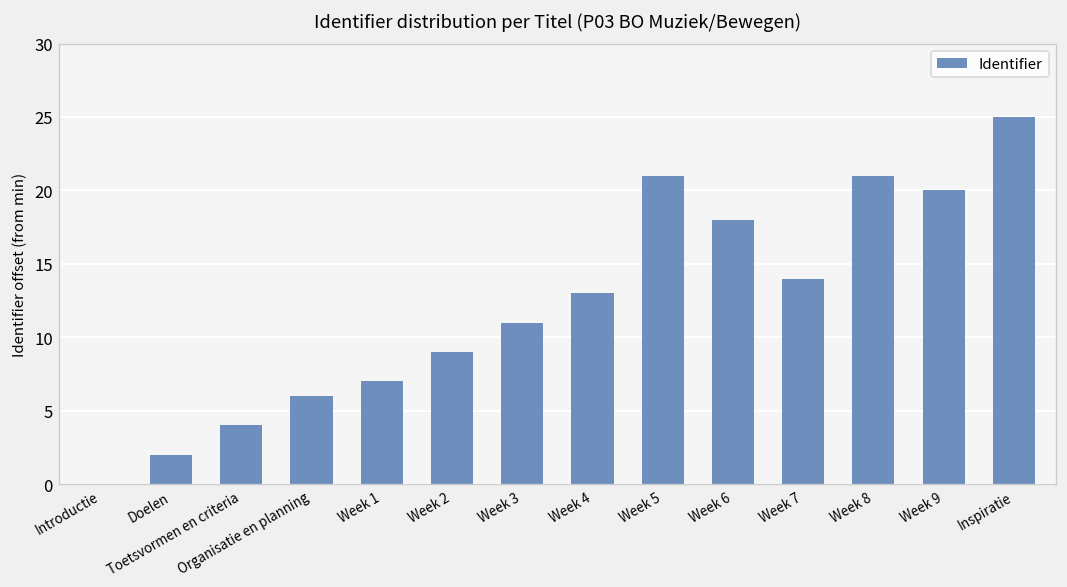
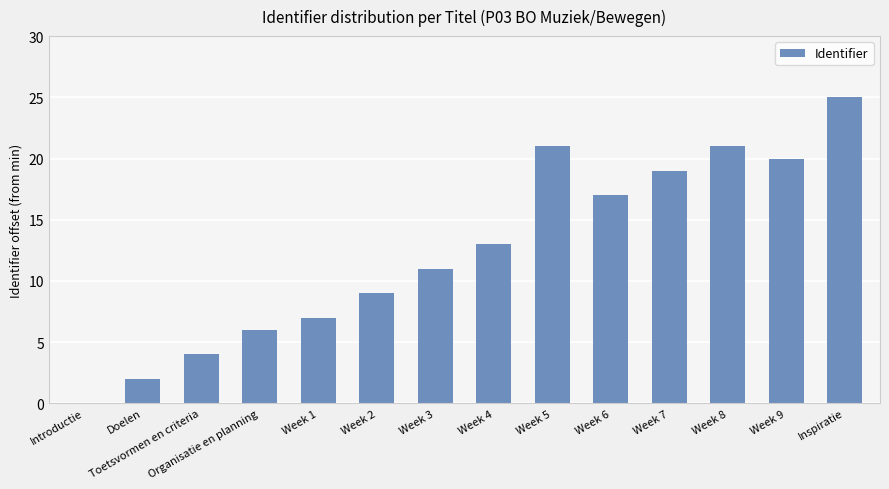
  {
    "Introductie": 0.0,
    "Doelen": 2.0,
    "Toetsvormen en criteria": 4.0,
    "Organisatie en planning": 6.0,
    "Week 1": 7.0,
    "Week 2": 9.0,
    "Week 3": 11.0,
    "Week 4": 13.0,
    "Week 5": 21.0,
-   "Week 6": 18.0,
-   "Week 7": 14.0,
+   "Week 6": 17.0,
+   "Week 7": 19.0,
    "Week 8": 21.0,
    "Week 9": 20.0,
    "Inspiratie": 25.0
  }
